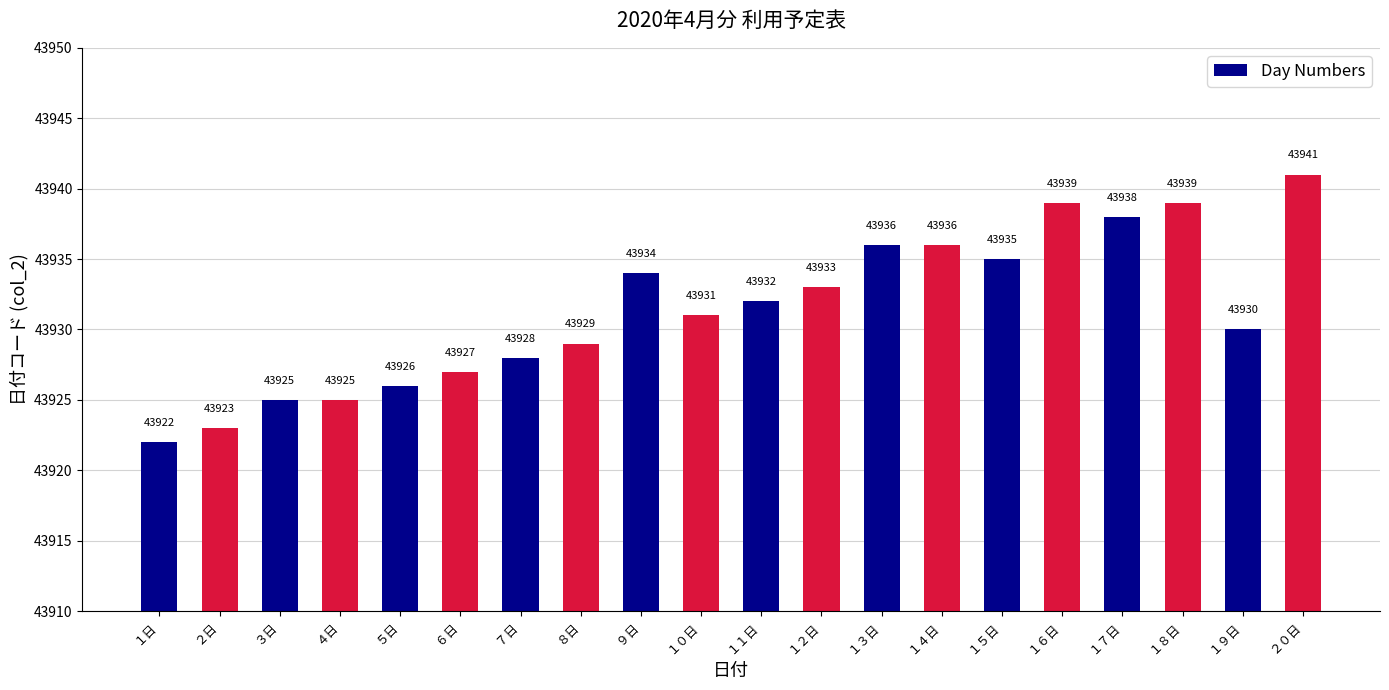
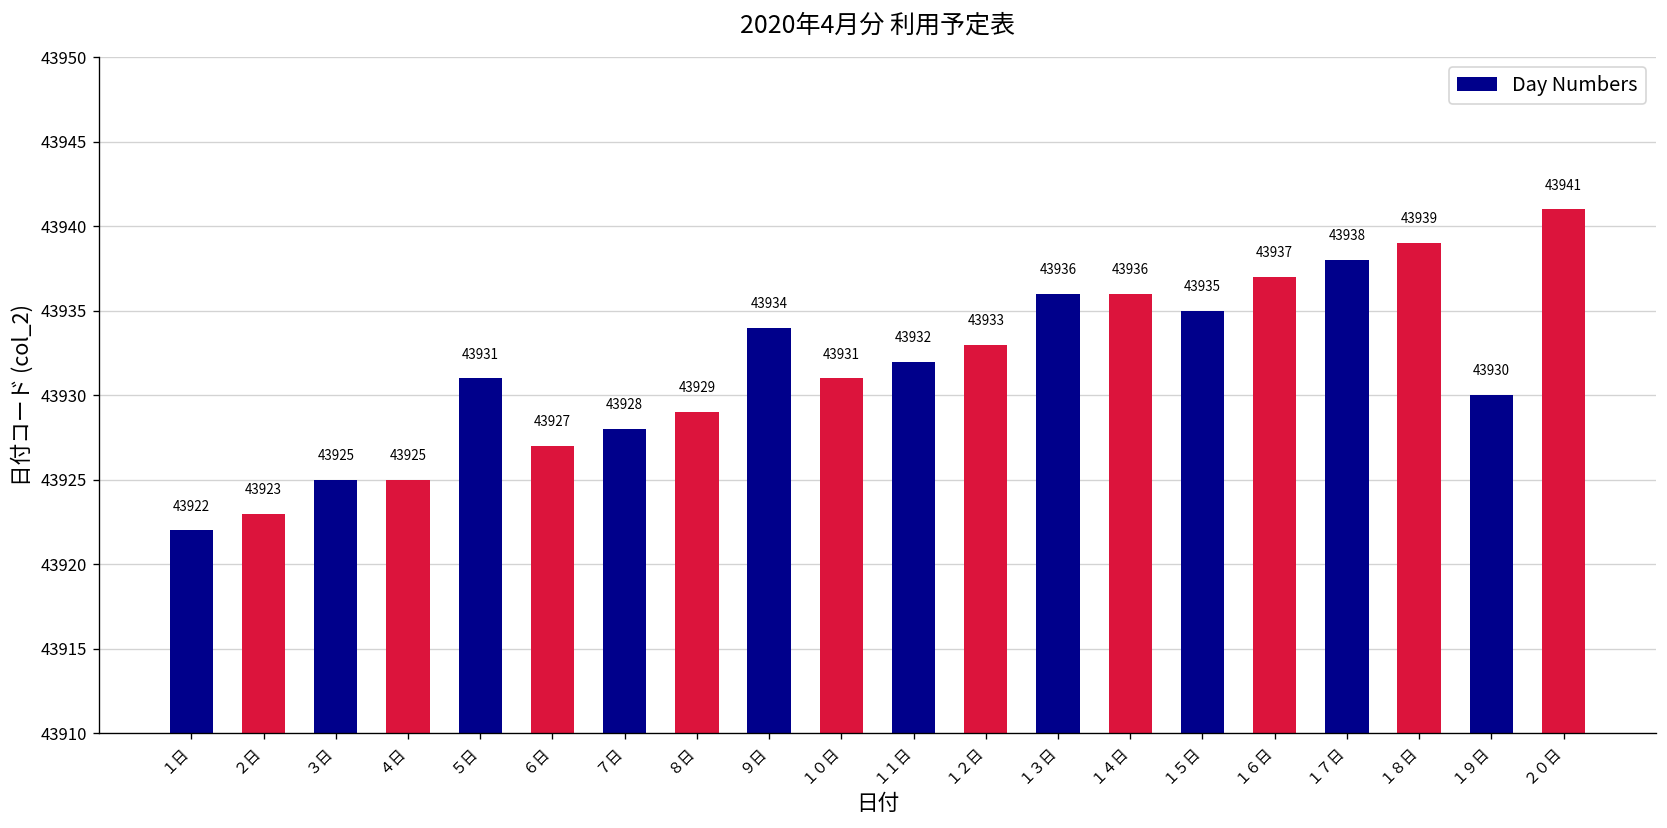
  {
    "１日": 43922,
    "２日": 43923,
    "３日": 43925,
    "４日": 43925,
-   "５日": 43926,
+   "５日": 43931,
    "６日": 43927,
    "７日": 43928,
    "８日": 43929,
    "９日": 43934,
    "１０日": 43931,
    "１１日": 43932,
    "１２日": 43933,
    "１３日": 43936,
    "１４日": 43936,
    "１５日": 43935,
-   "１６日": 43939,
+   "１６日": 43937,
    "１７日": 43938,
    "１８日": 43939,
    "１９日": 43930,
    "２０日": 43941
  }
